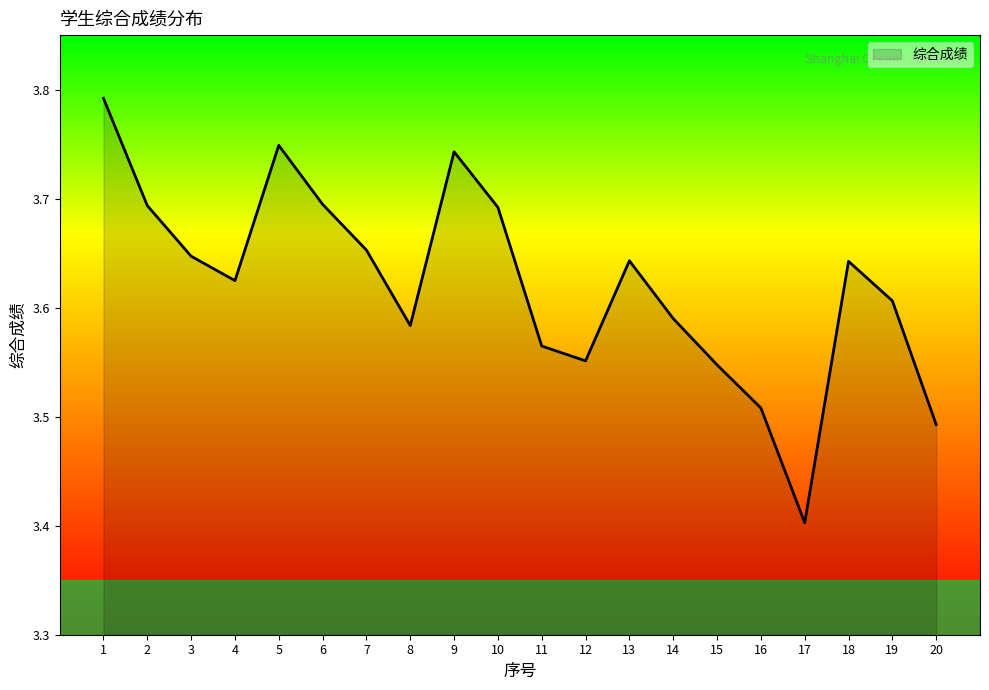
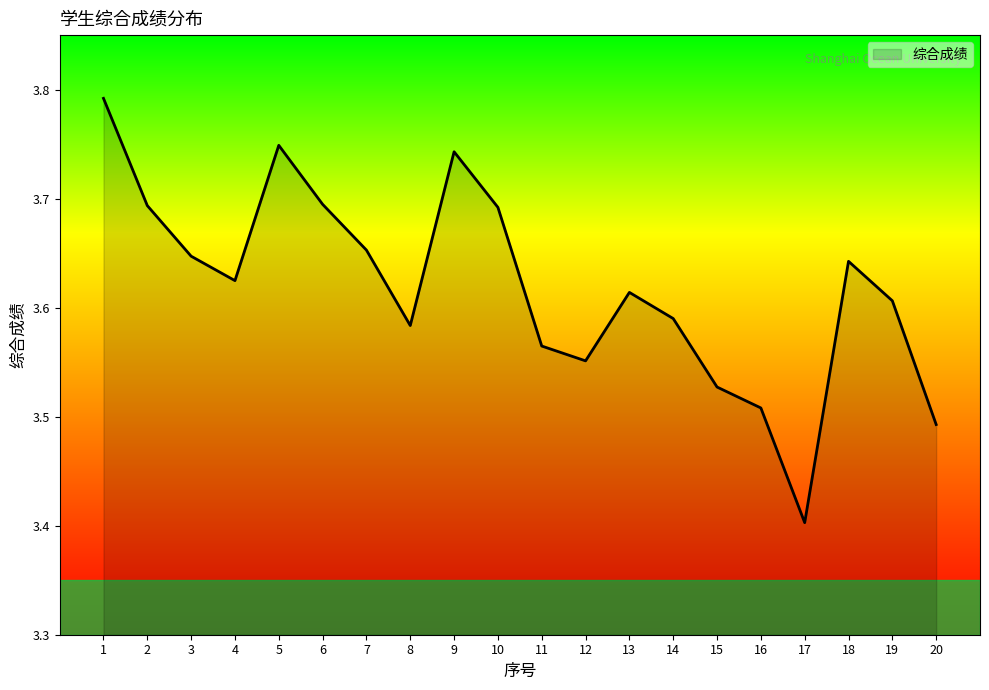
  {
    "1": 3.792,
    "2": 3.694,
    "3": 3.647,
    "4": 3.625,
    "5": 3.749,
    "6": 3.695,
    "7": 3.653,
    "8": 3.584,
    "9": 3.743,
    "10": 3.692,
    "11": 3.565,
    "12": 3.551,
-   "13": 3.643,
+   "13": 3.614,
    "14": 3.590,
-   "15": 3.548,
+   "15": 3.527,
    "16": 3.508,
    "17": 3.403,
    "18": 3.643,
    "19": 3.606,
    "20": 3.493
  }
